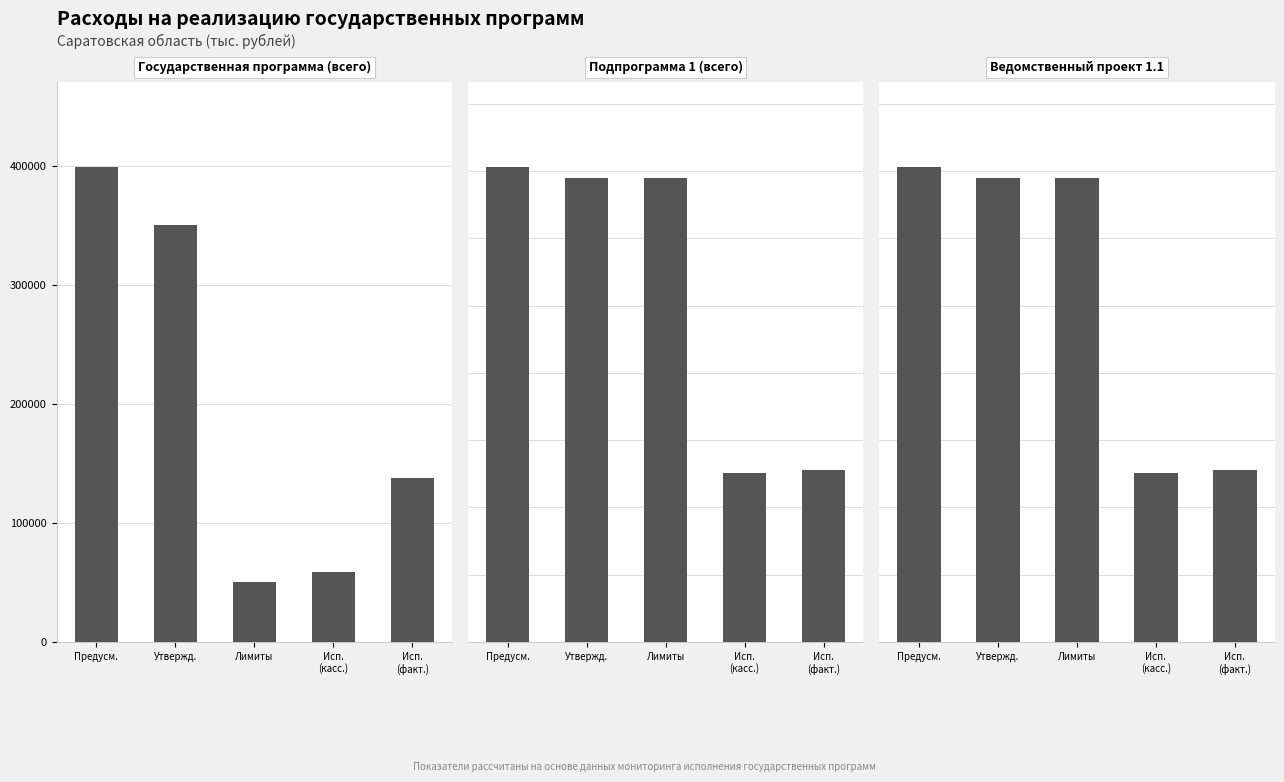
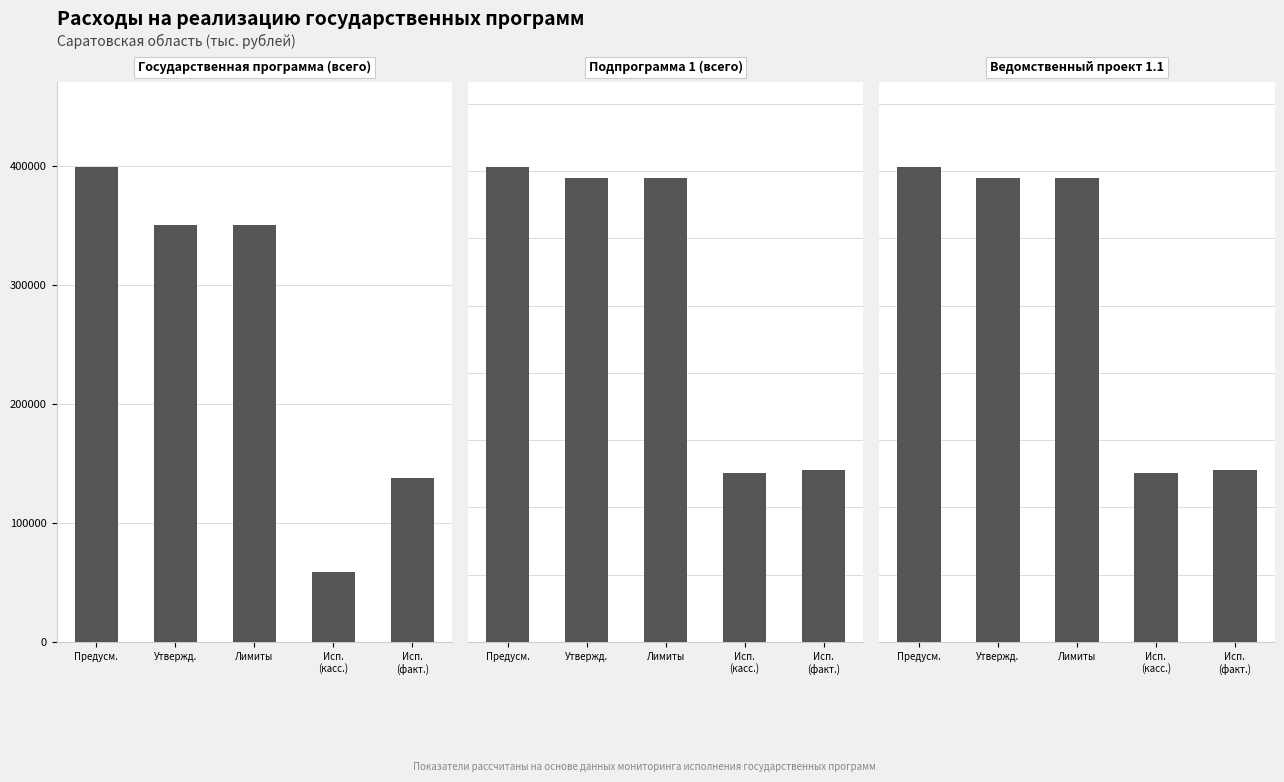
  {
    "Государственная программа (всего)": {
      "Предусм.": 399000,
      "Утвержд.": 351000,
-     "Лимиты": 51000,
+     "Лимиты": 351000,
      "Исп. (касс.)": 59000,
      "Исп. (факт.)": 137000
    }
  }
